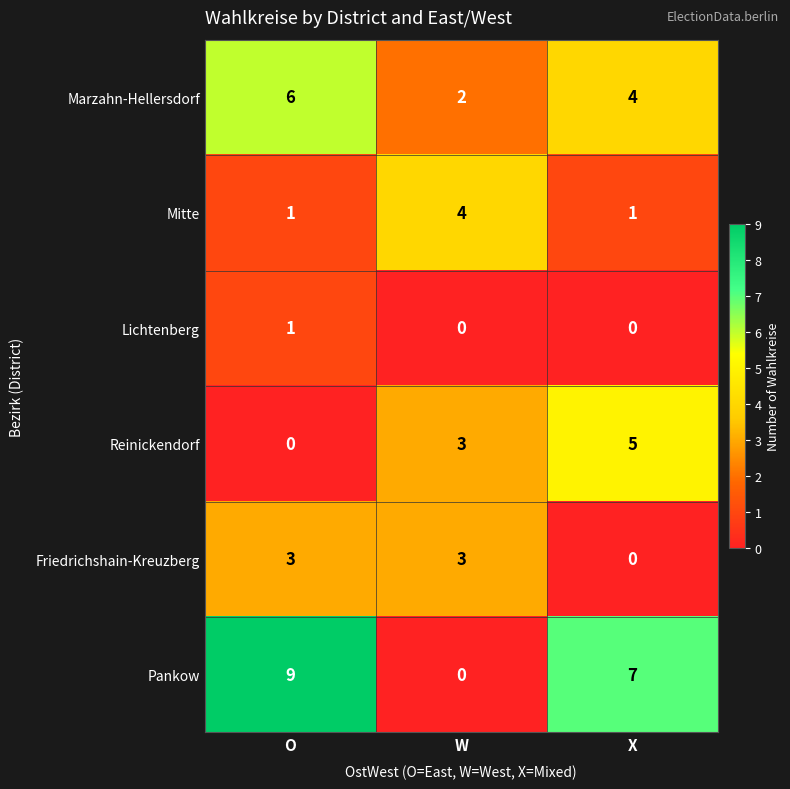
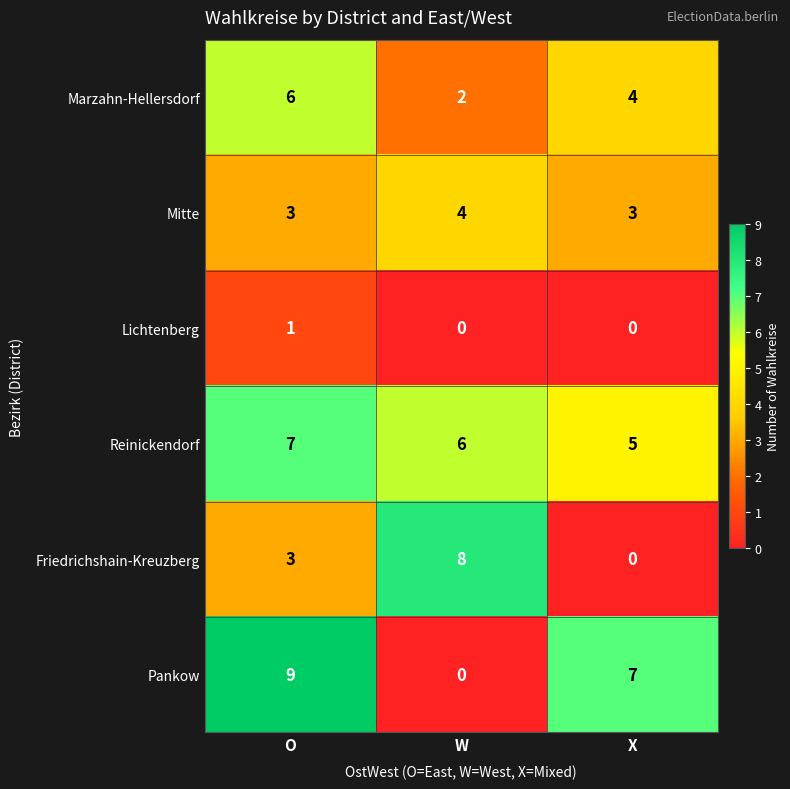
  {
    "Marzahn-Hellersdorf": {
      "O": 6,
      "W": 2,
      "X": 4
    },
    "Mitte": {
-     "O": 1,
+     "O": 3,
      "W": 4,
-     "X": 1
+     "X": 3
    },
    "Lichtenberg": {
      "O": 1,
      "W": 0,
      "X": 0
    },
    "Reinickendorf": {
-     "O": 0,
-     "W": 3,
+     "O": 7,
+     "W": 6,
      "X": 5
    },
    "Friedrichshain-Kreuzberg": {
      "O": 3,
-     "W": 3,
+     "W": 8,
      "X": 0
    },
    "Pankow": {
      "O": 9,
      "W": 0,
      "X": 7
    }
  }
